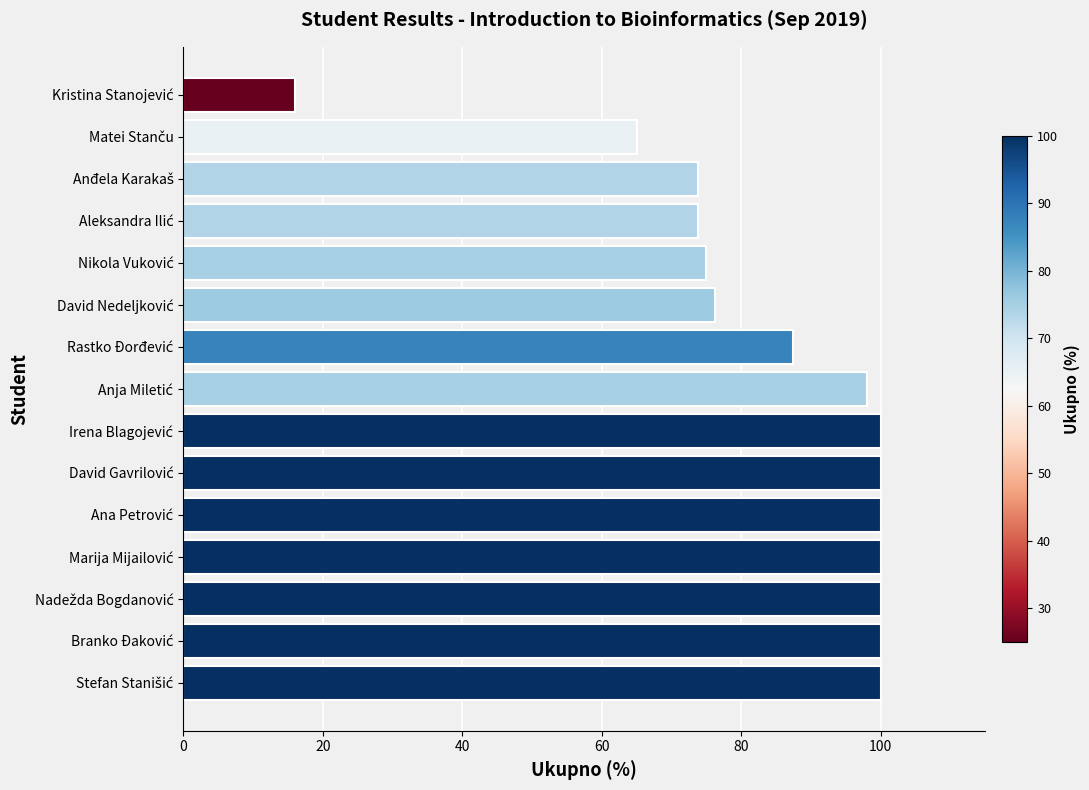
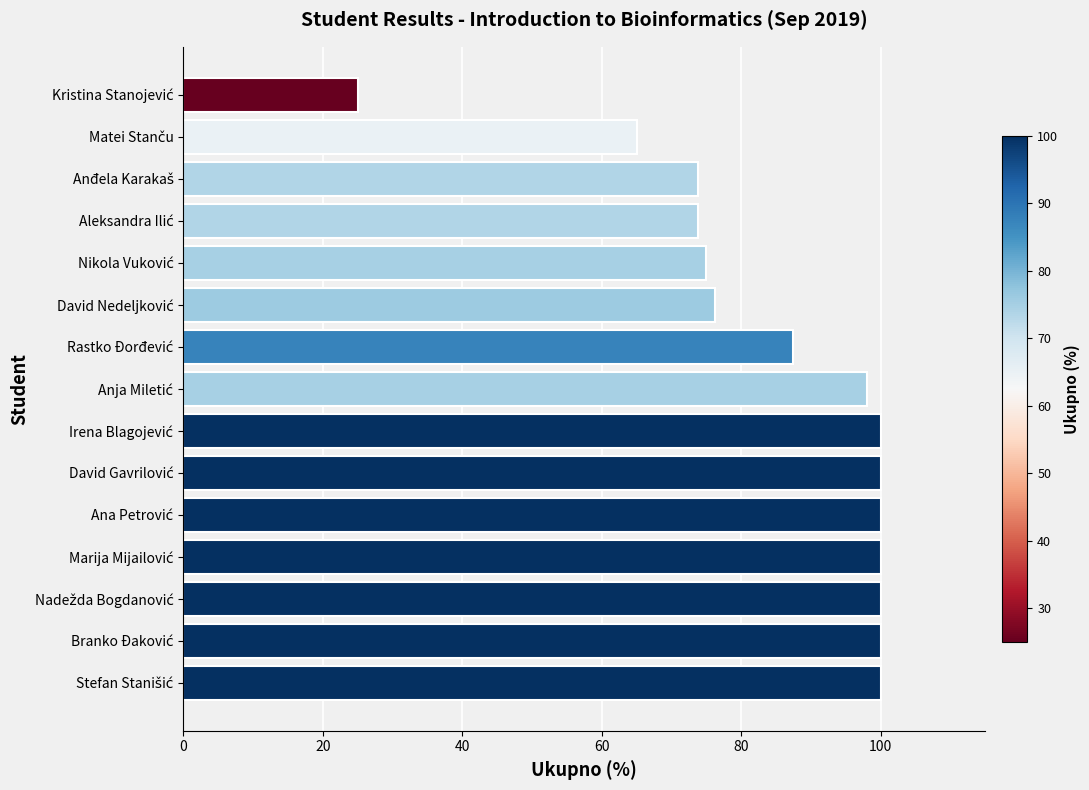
  {
-   "Kristina Stanojević": 16,
+   "Kristina Stanojević": 25,
    "Matei Stanču": 65,
    "Anđela Karakaš": 74,
    "Aleksandra Ilić": 74,
    "Nikola Vuković": 75,
    "David Nedeljković": 76,
    "Rastko Đorđević": 88,
    "Anja Miletić": 98,
    "Irena Blagojević": 100,
    "David Gavrilović": 100,
    "Ana Petrović": 100,
    "Marija Mijailović": 100,
    "Nadežda Bogdanović": 100,
    "Branko Đaković": 100,
    "Stefan Stanišić": 100
  }
